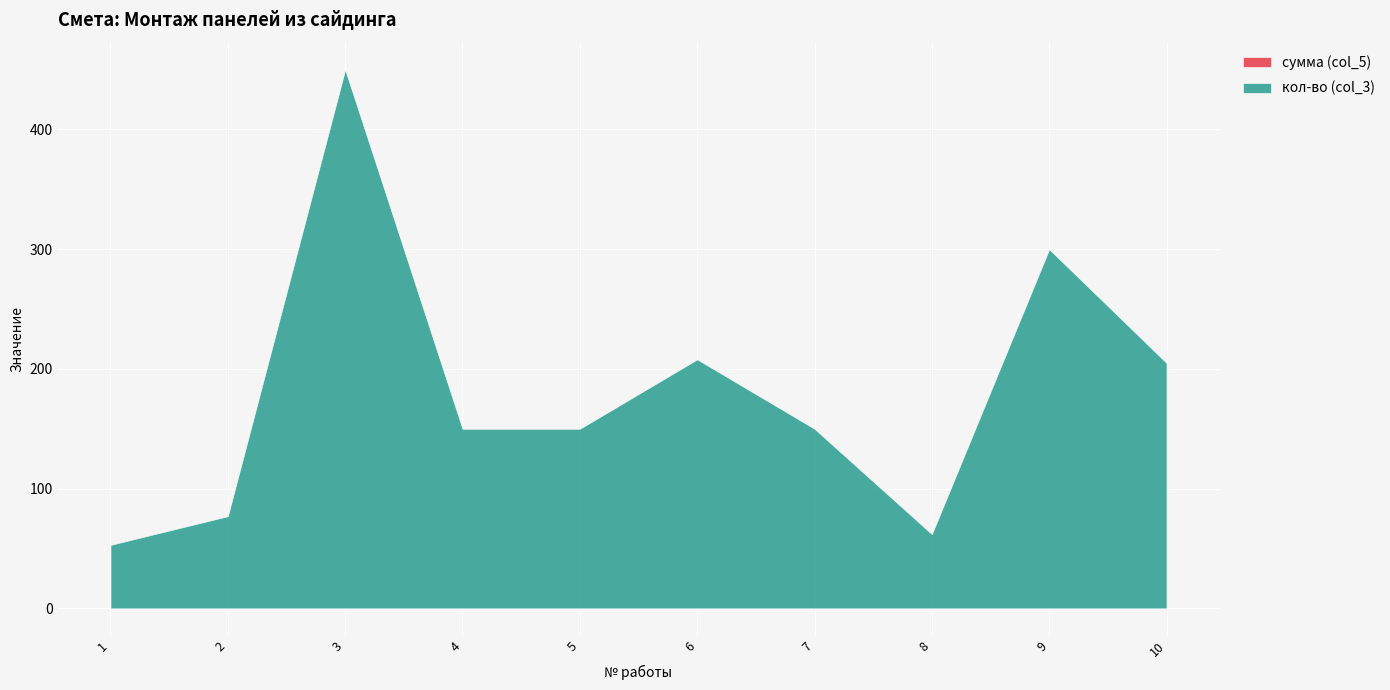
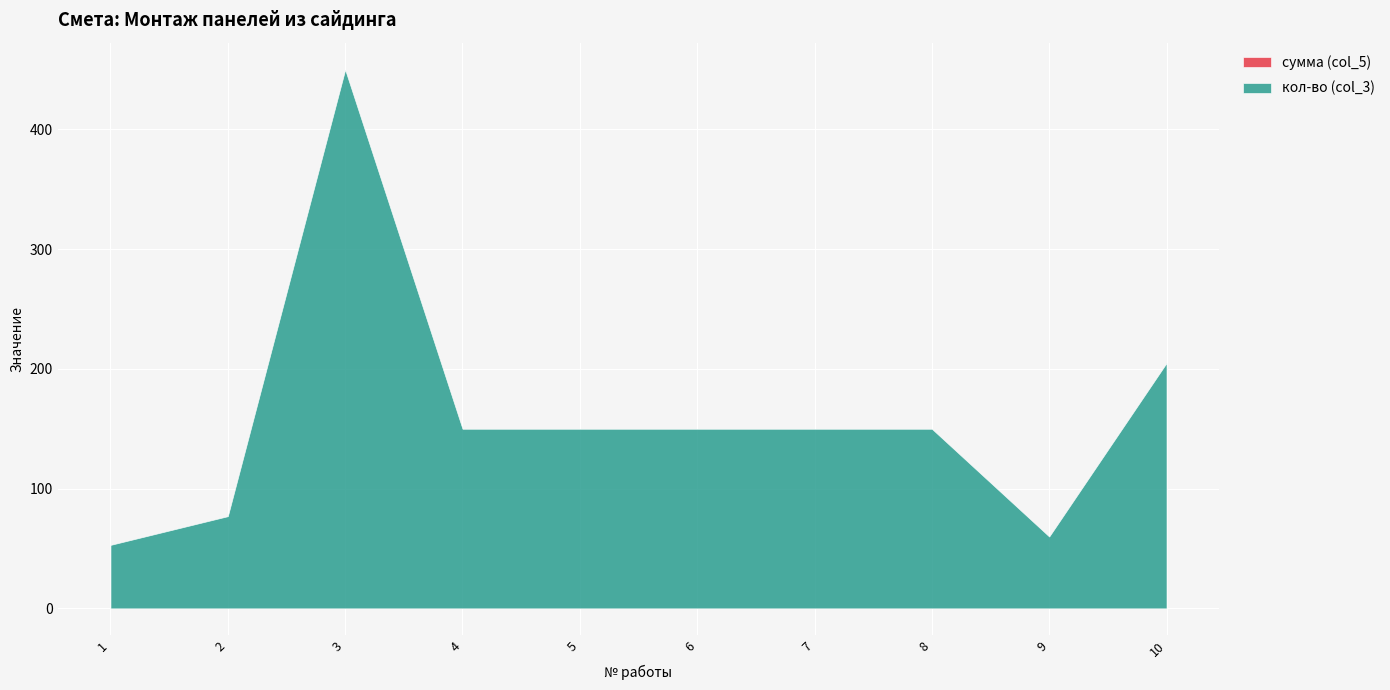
  {
    "сумма (col_5)": {
      "1": 0,
      "2": 0,
      "3": 0,
      "4": 0,
      "5": 0,
      "6": 0,
      "7": 0,
      "8": 0,
      "9": 0,
      "10": 0
    },
    "кол-во (col_3)": {
      "1": 53,
      "2": 77,
      "3": 450,
      "4": 150,
      "5": 150,
-     "6": 208,
+     "6": 150,
      "7": 150,
-     "8": 62,
-     "9": 300,
+     "8": 150,
+     "9": 60,
      "10": 205
    }
  }
